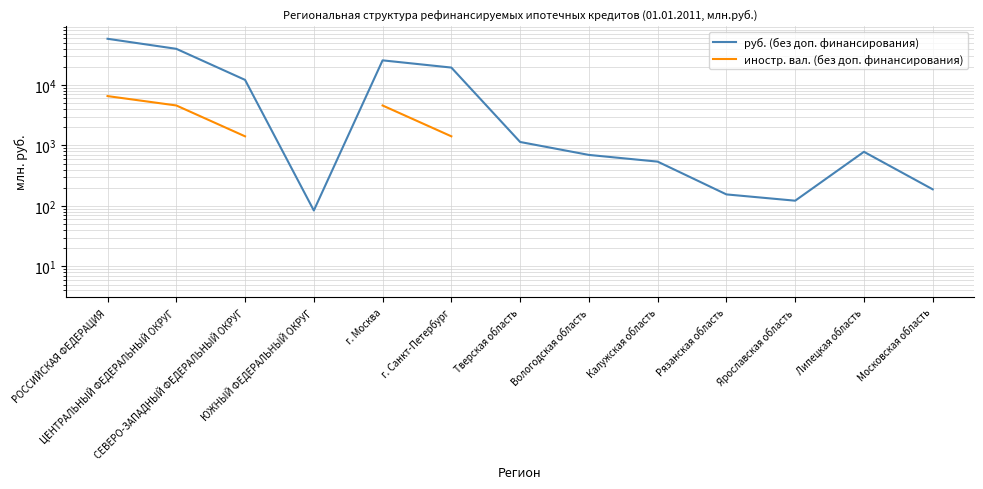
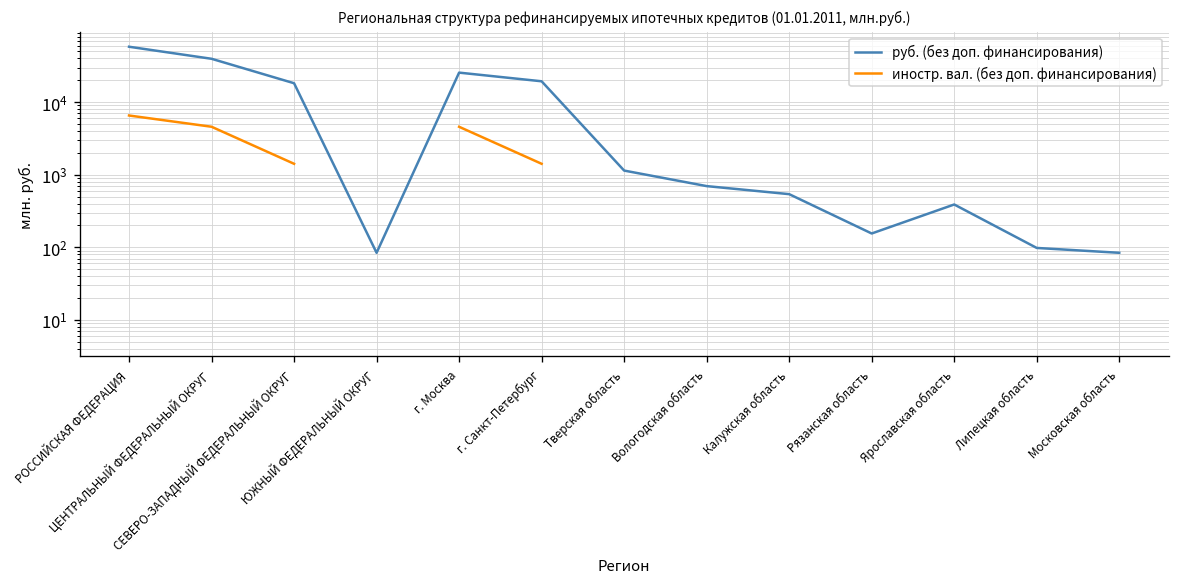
  {
    "руб. (без доп. финансирования)": {
      "РОССИЙСКАЯ ФЕДЕРАЦИЯ": 60000,
      "ЦЕНТРАЛЬНЫЙ ФЕДЕРАЛЬНЫЙ ОКРУГ": 40000,
-     "СЕВЕРО-ЗАПАДНЫЙ ФЕДЕРАЛЬНЫЙ ОКРУГ": 12000,
+     "СЕВЕРО-ЗАПАДНЫЙ ФЕДЕРАЛЬНЫЙ ОКРУГ": 18000,
      "ЮЖНЫЙ ФЕДЕРАЛЬНЫЙ ОКРУГ": 80,
      "г. Москва": 26000,
      "г. Санкт-Петербург": 19000,
      "Тверская область": 1100,
      "Вологодская область": 700,
      "Калужская область": 500,
      "Рязанская область": 160,
-     "Ярославская область": 120,
-     "Липецкая область": 800,
-     "Московская область": 190
+     "Ярославская область": 400,
+     "Липецкая область": 100,
+     "Московская область": 80
    },
    "иностр. вал. (без доп. финансирования)": {
      "РОССИЙСКАЯ ФЕДЕРАЦИЯ": 7000,
      "ЦЕНТРАЛЬНЫЙ ФЕДЕРАЛЬНЫЙ ОКРУГ": 5000,
      "СЕВЕРО-ЗАПАДНЫЙ ФЕДЕРАЛЬНЫЙ ОКРУГ": 1400,
      "г. Москва": 5000,
      "г. Санкт-Петербург": 1400,
      "Московская область": 5
    }
  }
